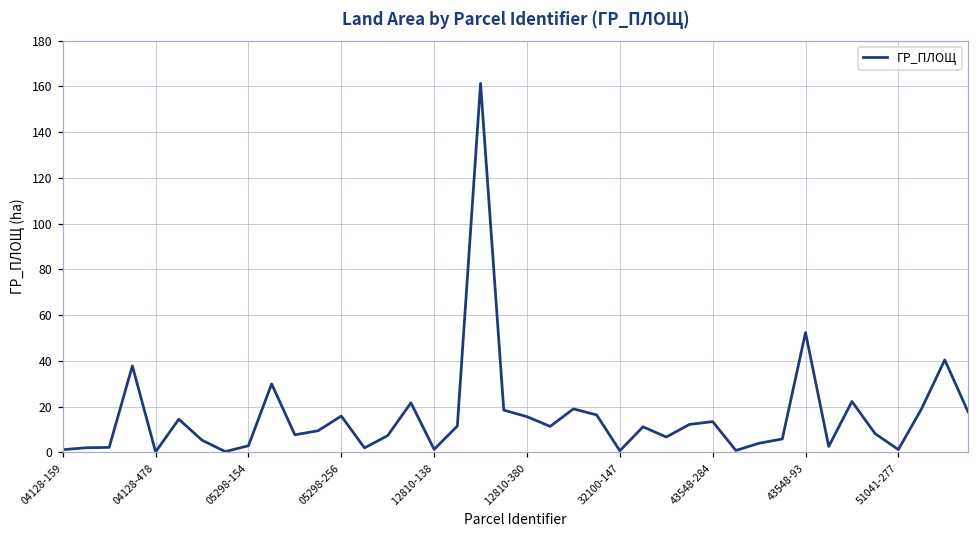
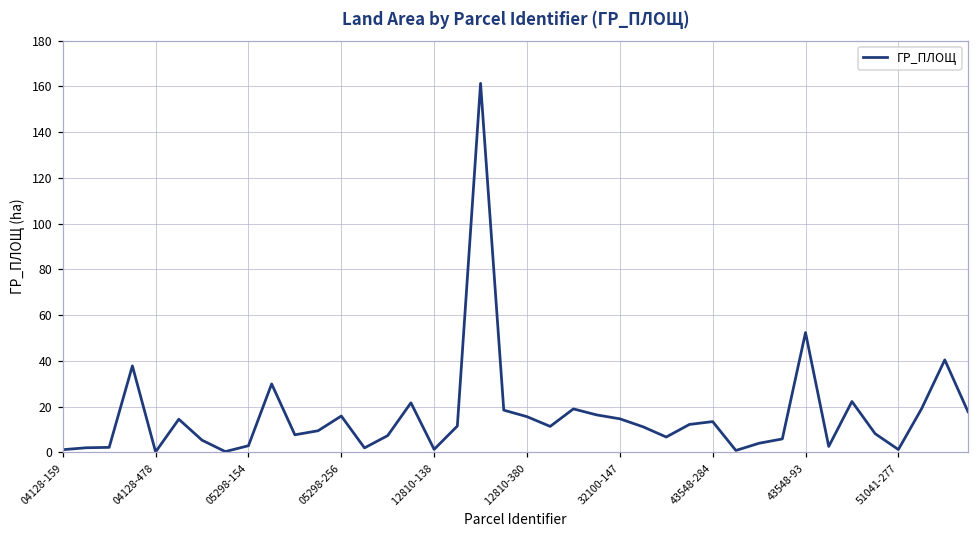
  {
    "04128-159": 1,
    "04128-478": 0,
    "05298-154": 3,
    "05298-256": 16,
    "12810-138": 1,
    "12810-380": 16,
-   "32100-147": 1,
+   "32100-147": 15,
    "43548-284": 13,
    "43548-93": 52,
    "51041-277": 1
  }
